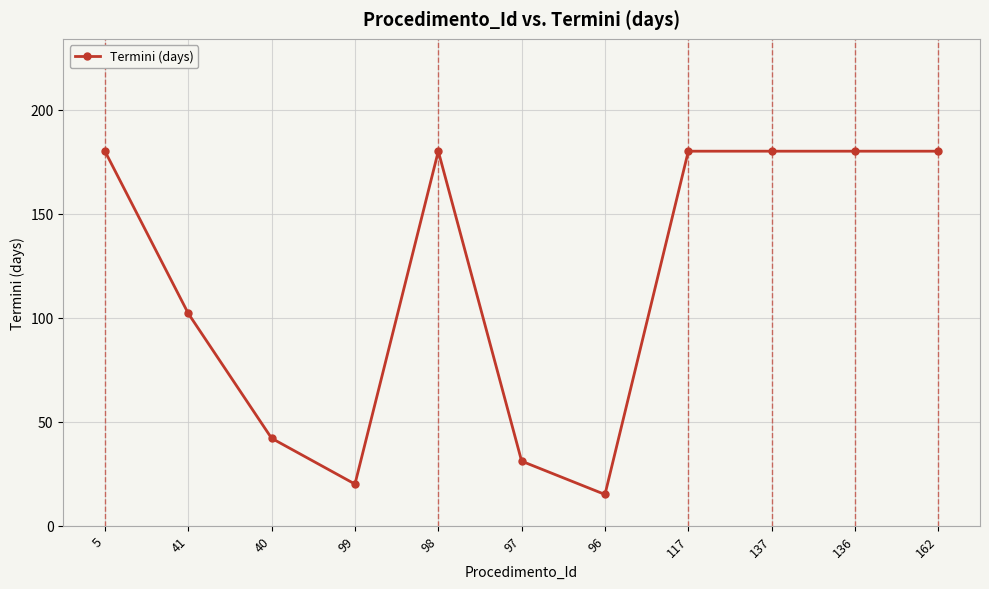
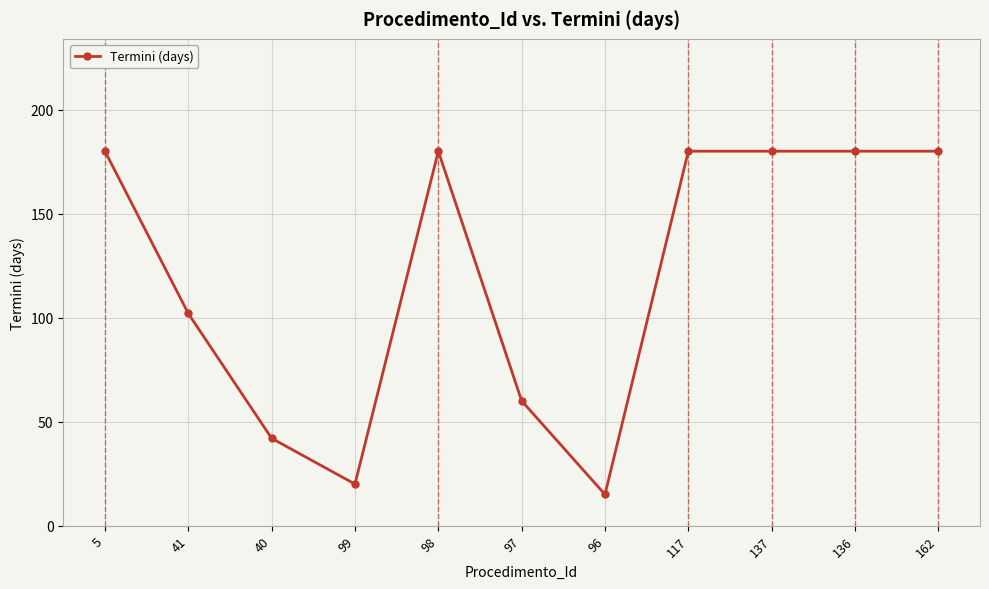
  {
    "5": 180,
    "41": 102,
    "40": 42,
    "99": 20,
    "98": 180,
-   "97": 31,
+   "97": 60,
    "96": 15,
    "117": 180,
    "137": 180,
    "136": 180,
    "162": 180
  }
